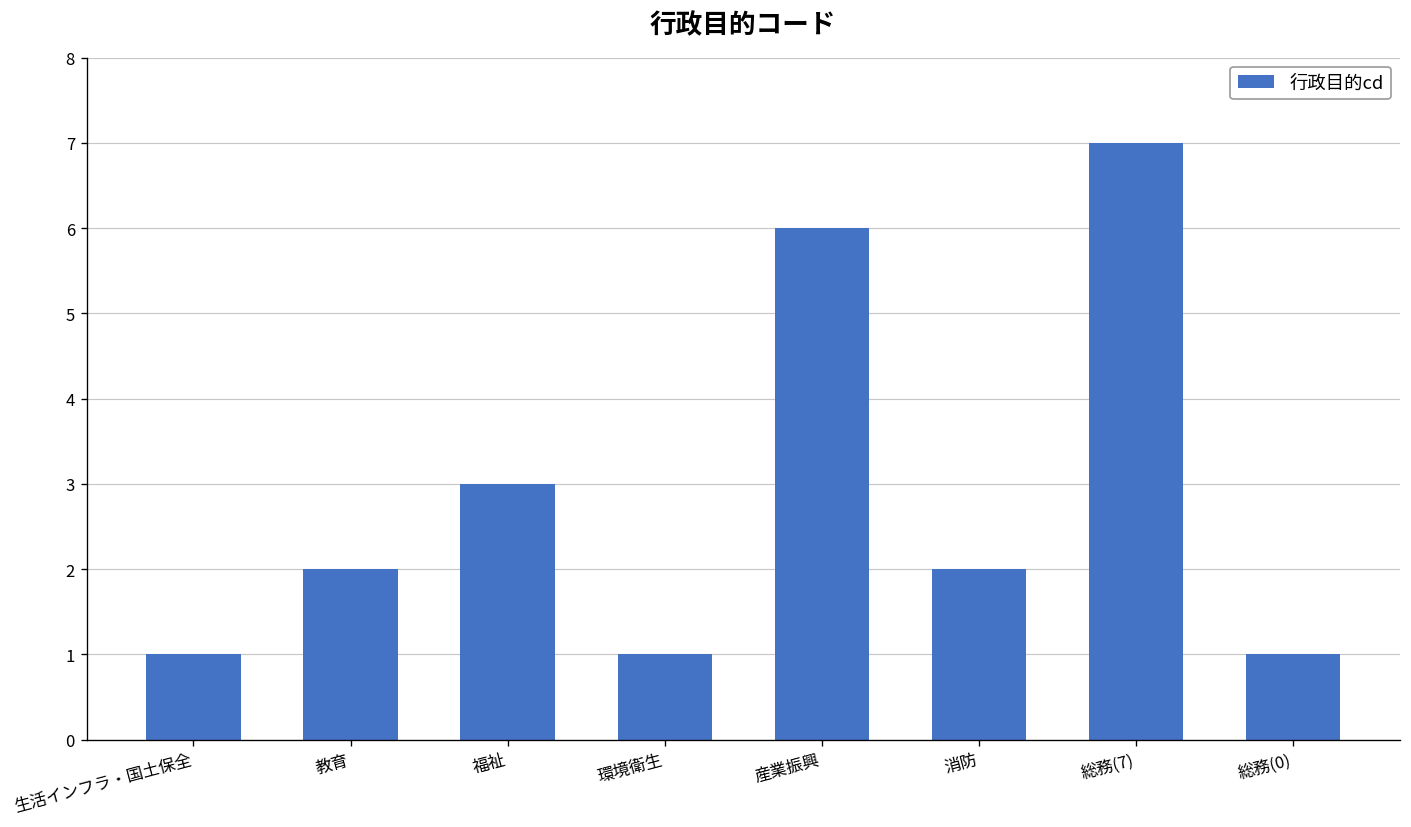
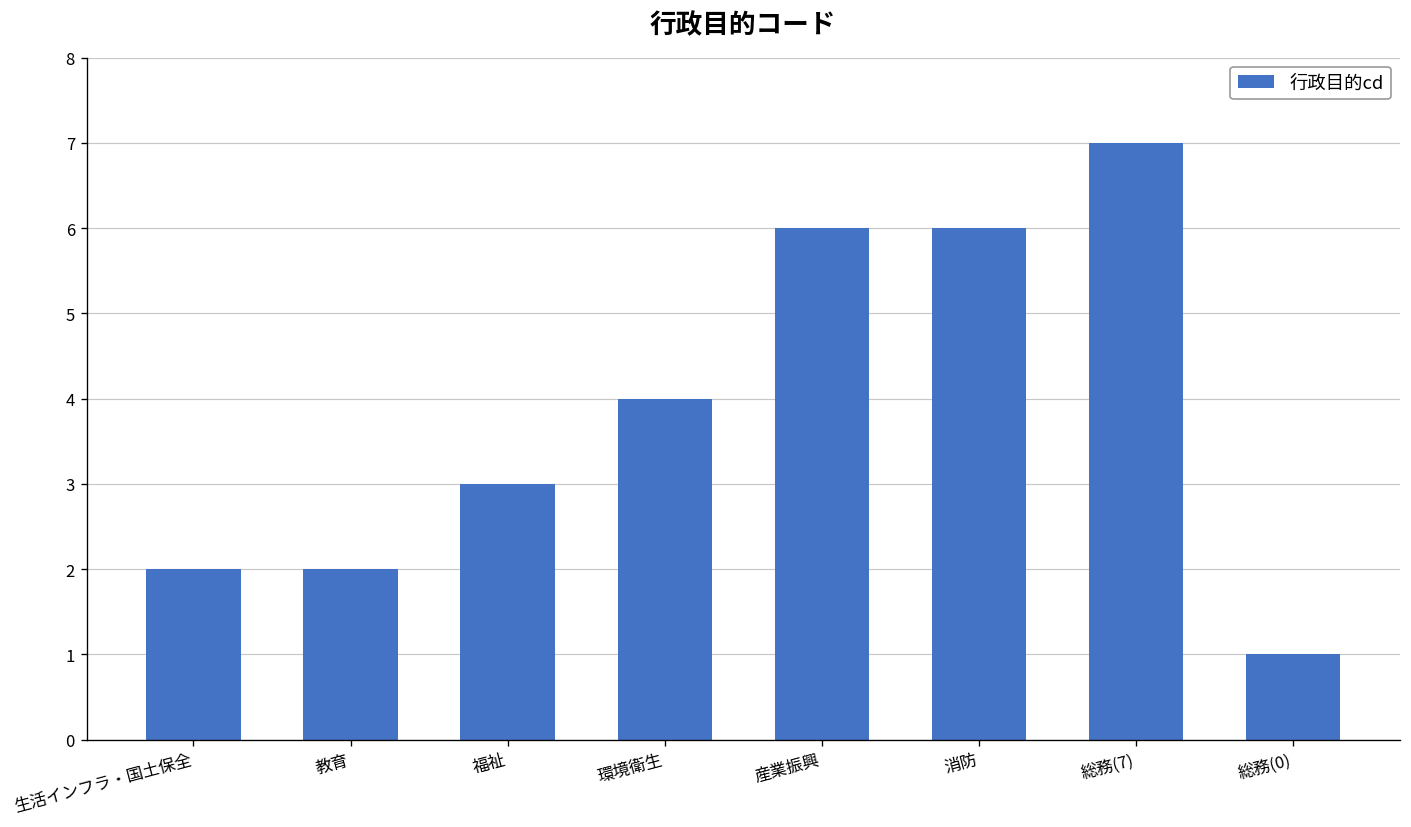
  {
-   "生活インフラ・国土保全": 1,
+   "生活インフラ・国土保全": 2,
    "教育": 2,
    "福祉": 3,
-   "環境衛生": 1,
+   "環境衛生": 4,
    "産業振興": 6,
-   "消防": 2,
+   "消防": 6,
    "総務(7)": 7,
    "総務(0)": 1
  }
